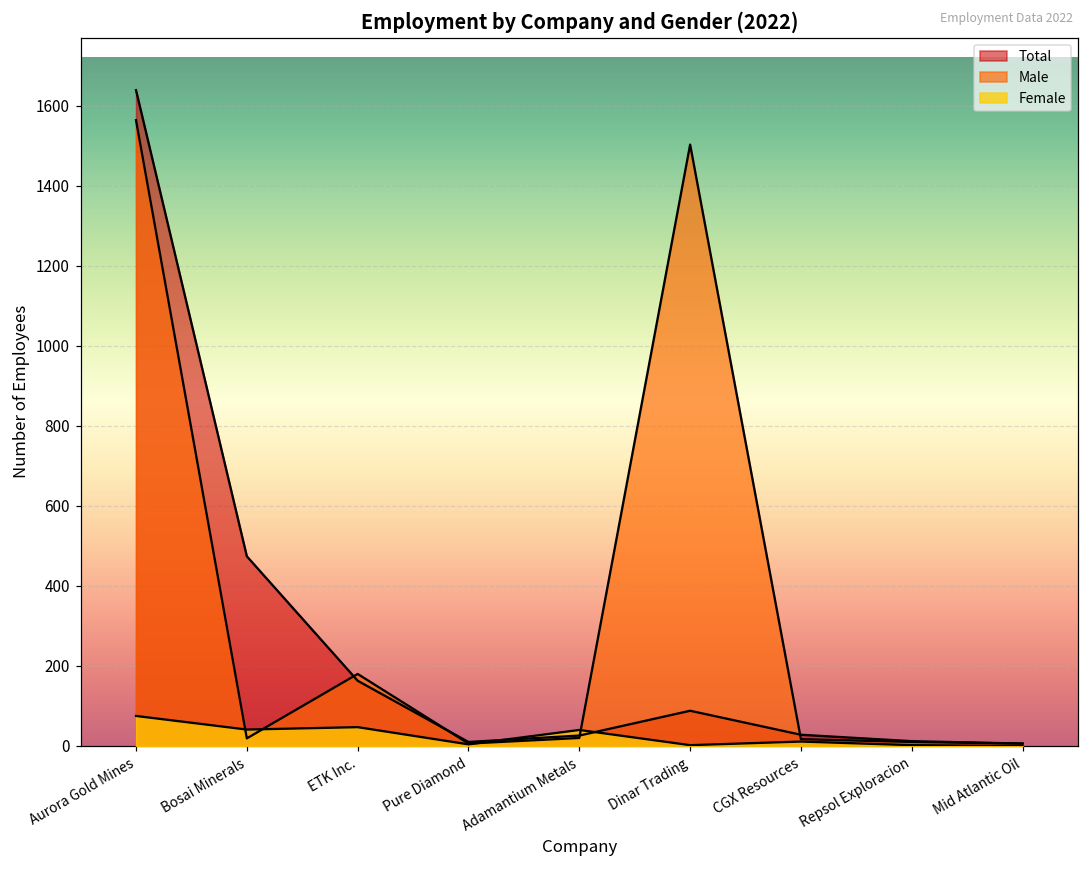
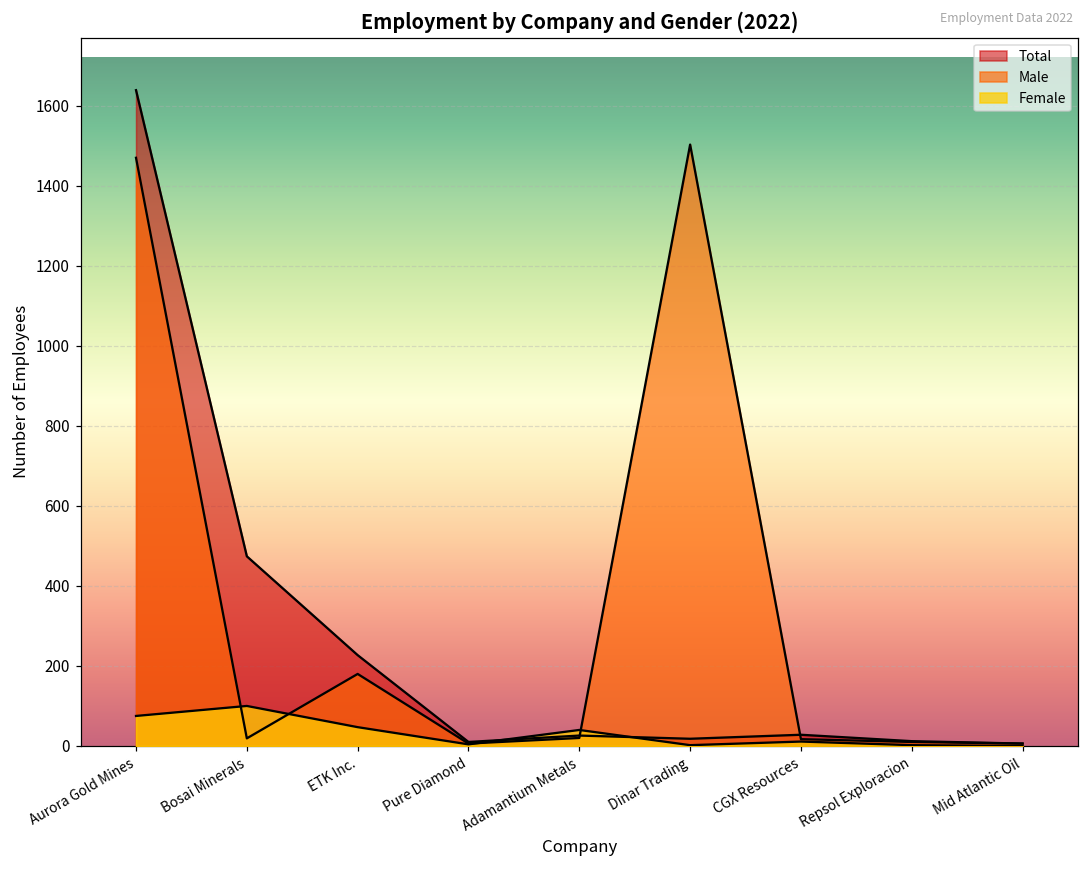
  {
    "Total": {
      "Aurora Gold Mines": 1640,
      "Bosai Minerals": 470,
-     "ETK Inc.": 160,
-     "Dinar Trading": 90,
+     "ETK Inc.": 230,
+     "Dinar Trading": 20,
      "CGX Resources": 30
    },
    "Male": {
-     "Aurora Gold Mines": 1560,
+     "Aurora Gold Mines": 1470,
      "Bosai Minerals": 20,
      "ETK Inc.": 180,
      "Dinar Trading": 1500
    },
    "Female": {
      "Aurora Gold Mines": 80,
-     "Bosai Minerals": 40,
+     "Bosai Minerals": 100,
      "ETK Inc.": 50,
      "Adamantium Metals": 40,
      "Dinar Trading": 0,
      "Repsol Exploracion": 0
    }
  }
